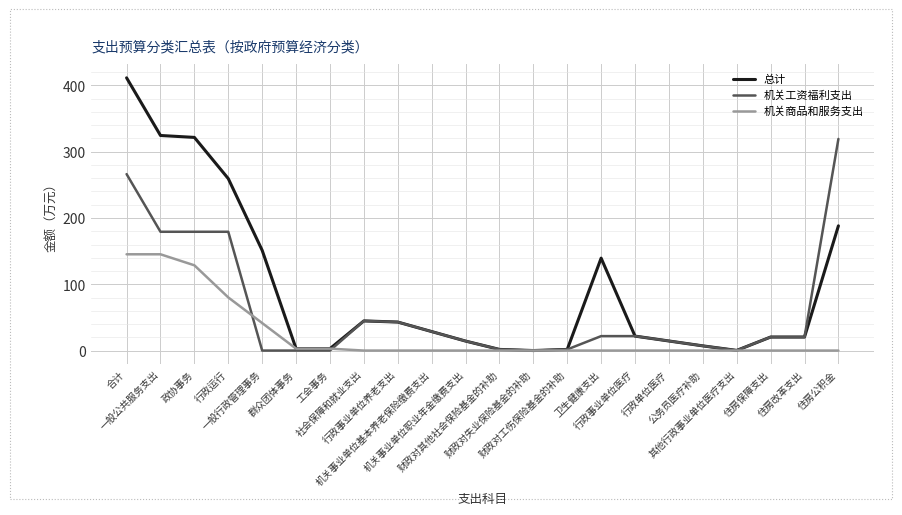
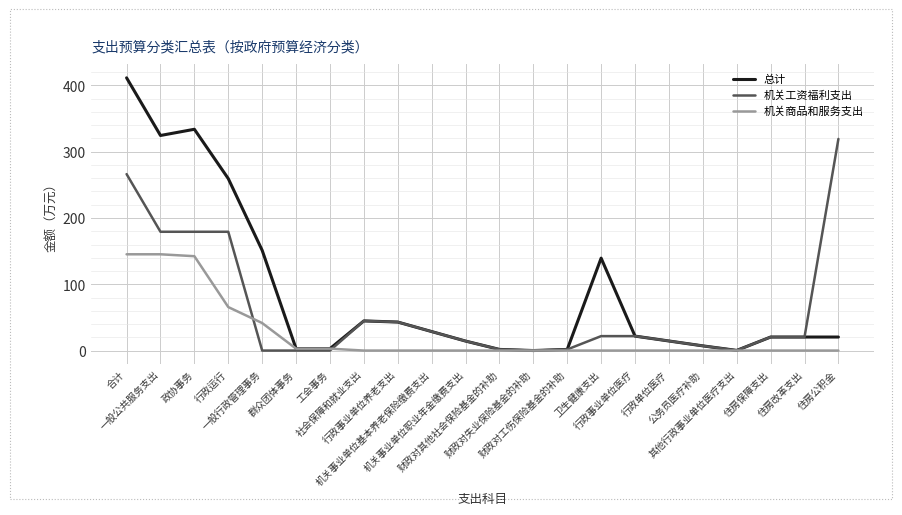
  {
    "总计": {
      "合计": 410,
      "一般公共服务支出": 320,
-     "政协事务": 320,
+     "政协事务": 330,
      "行政运行": 260,
      "一般行政管理事务": 150,
      "卫生健康支出": 140,
-     "住房公积金": 190
+     "住房公积金": 20
    },
    "机关工资福利支出": {
      "合计": 270,
      "一般公共服务支出": 180,
      "政协事务": 180,
      "行政运行": 180,
      "一般行政管理事务": 0,
      "卫生健康支出": 20,
      "住房公积金": 320
    },
    "机关商品和服务支出": {
      "合计": 150,
      "一般公共服务支出": 150,
-     "政协事务": 130,
-     "行政运行": 80,
+     "政协事务": 140,
+     "行政运行": 70,
      "一般行政管理事务": 40,
      "社会保障和就业支出": 0,
      "行政事业单位养老支出": 0,
      "机关事业单位基本养老保险缴费支出": 0,
      "机关事业单位职业年金缴费支出": 0,
      "卫生健康支出": 0,
      "行政事业单位医疗": 0,
      "行政单位医疗": 0,
      "公务员医疗补助": 0,
      "住房保障支出": 0,
      "住房改革支出": 0,
      "住房公积金": 0
    }
  }
